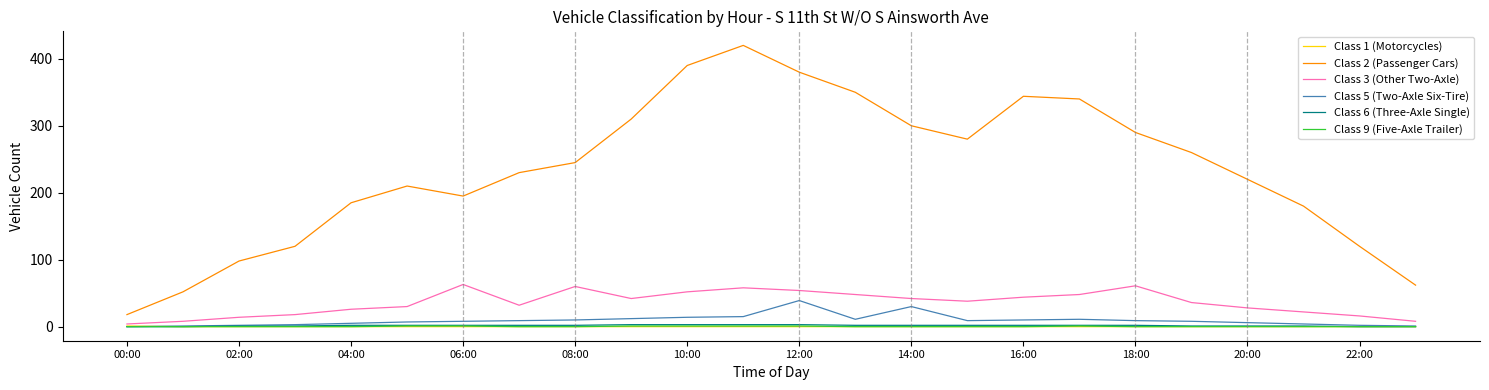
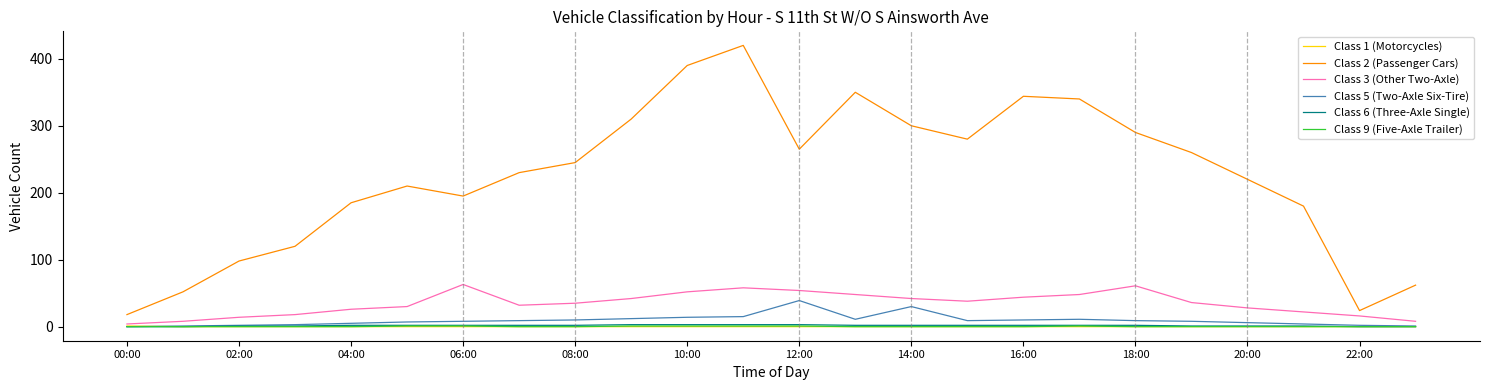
  {
    "Class 2 (Passenger Cars)": {
      "00:00": 20,
      "02:00": 100,
      "04:00": 190,
      "06:00": 200,
      "08:00": 250,
      "10:00": 390,
-     "12:00": 380,
+     "12:00": 270,
      "14:00": 300,
      "16:00": 340,
      "18:00": 290,
      "20:00": 220,
-     "22:00": 120
+     "22:00": 20
    },
    "Class 3 (Other Two-Axle)": {
      "02:00": 10,
      "04:00": 30,
      "06:00": 60,
-     "08:00": 60,
+     "08:00": 40,
      "10:00": 50,
      "12:00": 50,
      "14:00": 40,
      "16:00": 40,
      "18:00": 60,
      "20:00": 30,
      "22:00": 20
    },
    "Class 5 (Two-Axle Six-Tire)": {
      "06:00": 10,
      "08:00": 10,
      "10:00": 10,
      "12:00": 40,
      "14:00": 30,
      "16:00": 10,
      "18:00": 10,
      "20:00": 10
    }
  }
